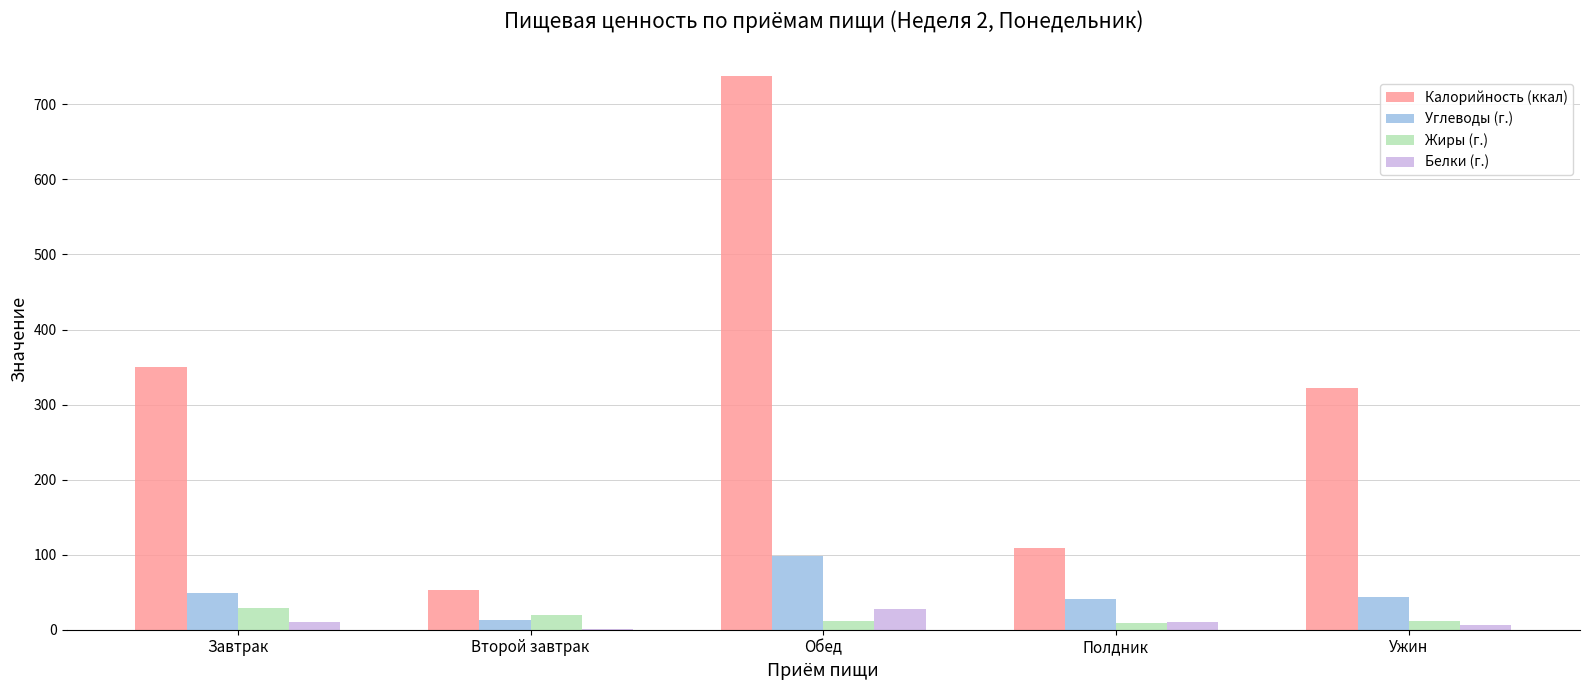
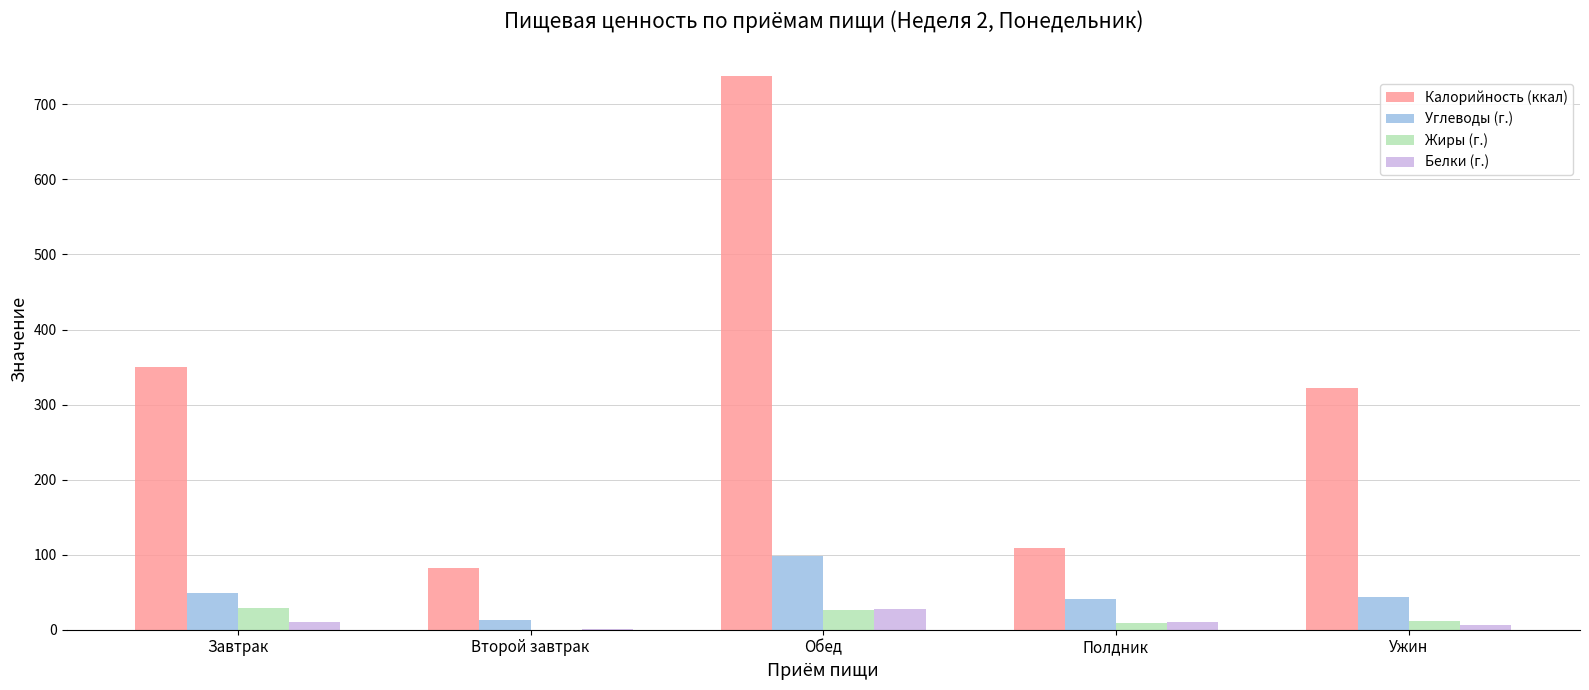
  {
    "Калорийность (ккал)": {
      "Завтрак": 350,
-     "Второй завтрак": 50,
+     "Второй завтрак": 80,
      "Обед": 740,
      "Полдник": 110,
      "Ужин": 320
    },
    "Жиры (г.)": {
      "Завтрак": 30,
-     "Второй завтрак": 20,
-     "Обед": 10,
+     "Второй завтрак": 0,
+     "Обед": 30,
      "Полдник": 10,
      "Ужин": 10
    }
  }
